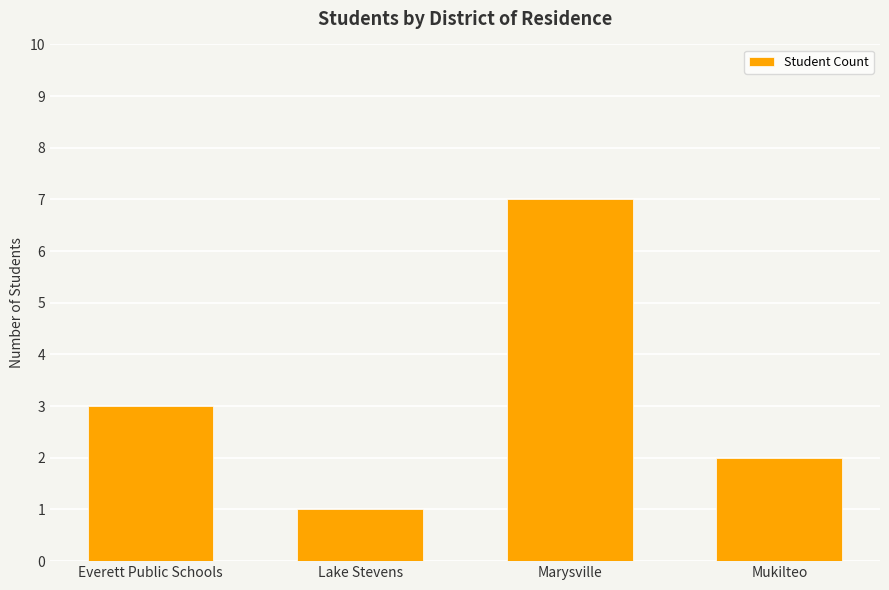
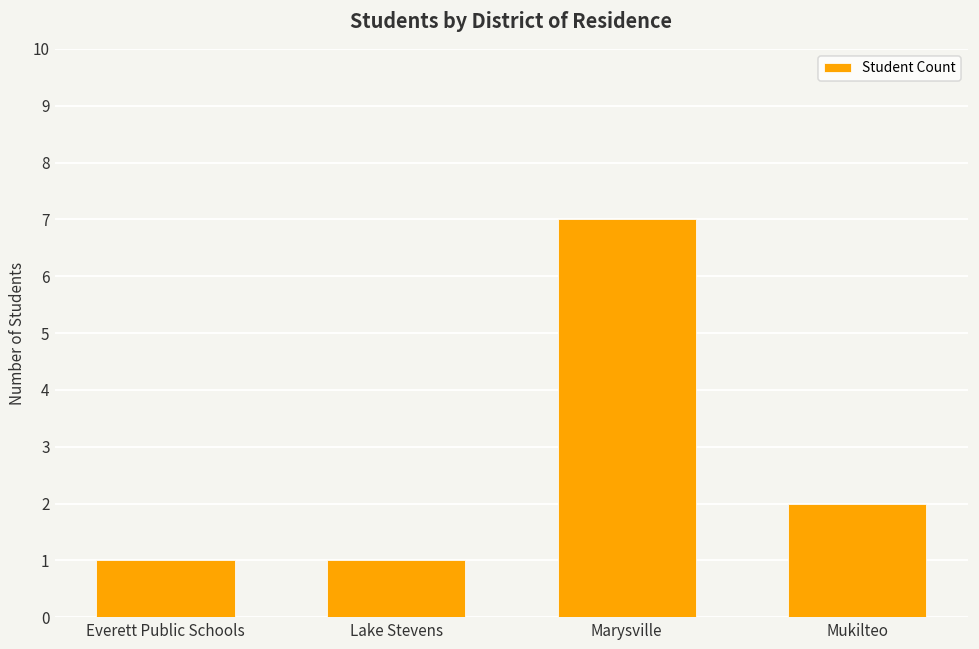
  {
-   "Everett Public Schools": 3,
+   "Everett Public Schools": 1,
    "Lake Stevens": 1,
    "Marysville": 7,
    "Mukilteo": 2
  }
